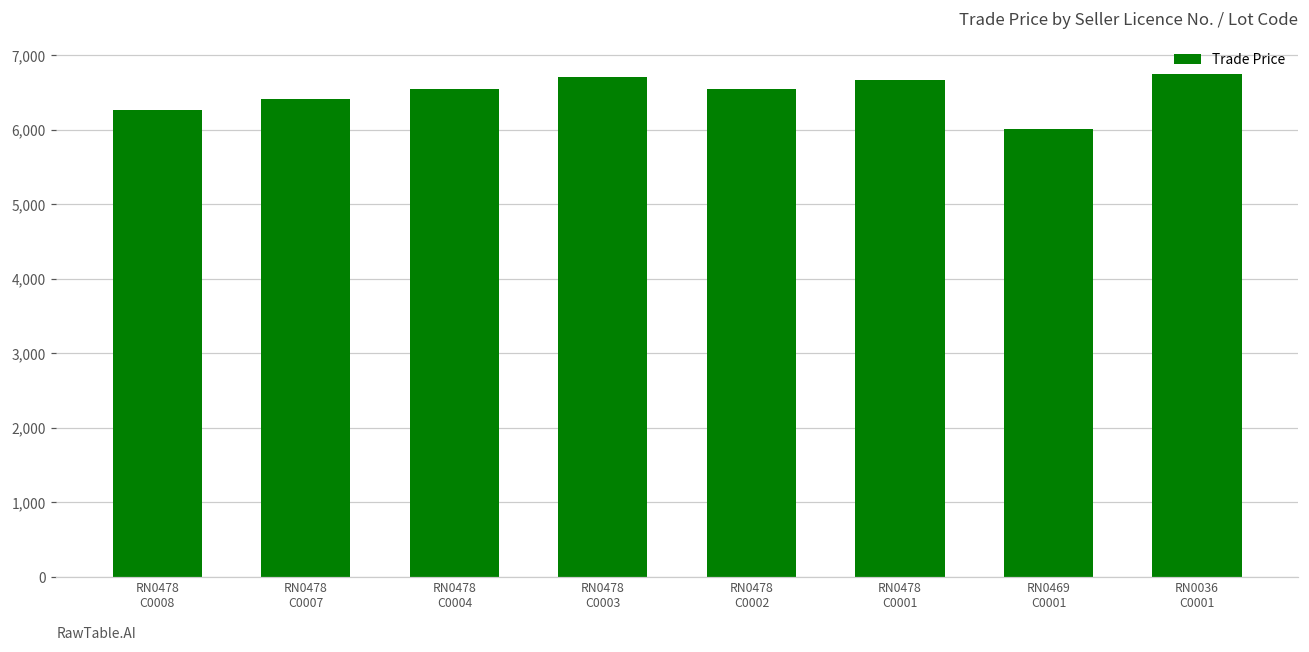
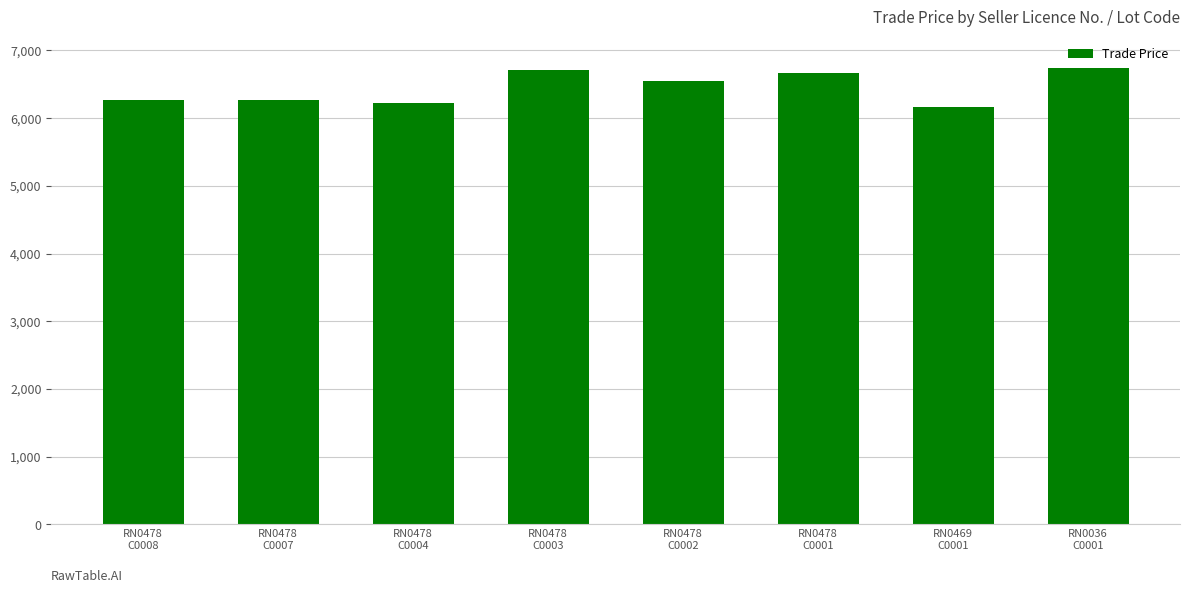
  {
    "RN0478 C0008": "6,300",
-   "RN0478 C0007": "6,400",
-   "RN0478 C0004": "6,500",
+   "RN0478 C0007": "6,300",
+   "RN0478 C0004": "6,200",
    "RN0478 C0003": "6,700",
    "RN0478 C0002": "6,500",
    "RN0478 C0001": "6,700",
-   "RN0469 C0001": "6,000",
+   "RN0469 C0001": "6,200",
    "RN0036 C0001": "6,700"
  }
